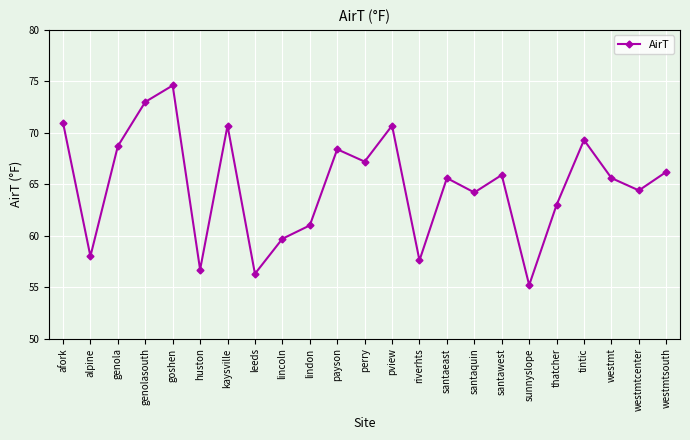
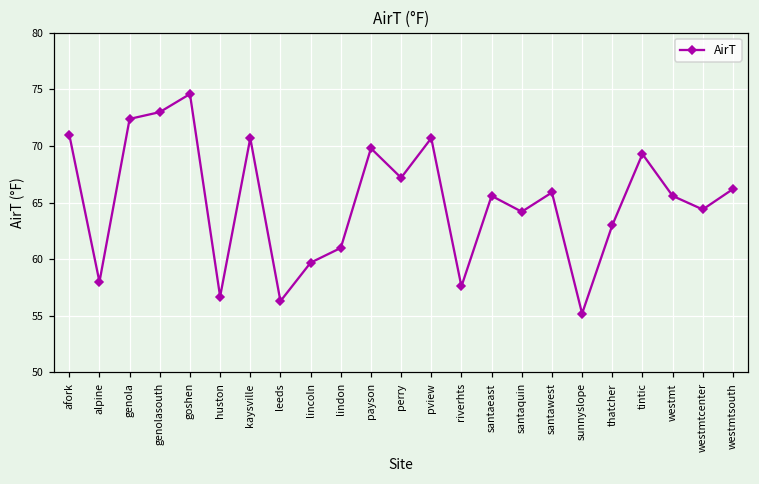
  {
    "afork": 71.0,
    "alpine": 58.0,
-   "genola": 68.7,
+   "genola": 72.4,
    "genolasouth": 73.0,
    "goshen": 74.6,
    "huston": 56.7,
    "kaysville": 70.7,
    "leeds": 56.3,
    "lincoln": 59.7,
    "lindon": 61.0,
-   "payson": 68.4,
+   "payson": 69.8,
    "perry": 67.2,
    "pview": 70.7,
    "riverhts": 57.6,
    "santaeast": 65.6,
    "santaquin": 64.2,
    "santawest": 65.9,
    "sunnyslope": 55.2,
    "thatcher": 63.0,
    "tintic": 69.3,
    "westmt": 65.6,
    "westmtcenter": 64.4,
    "westmtsouth": 66.2
  }
